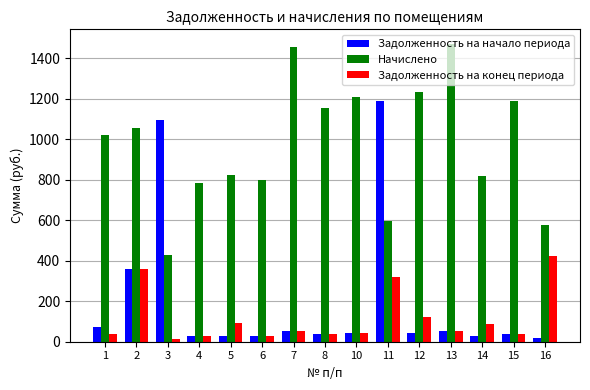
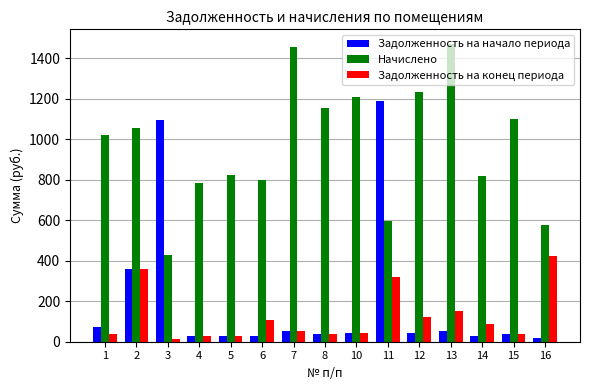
  {
    "Задолженность на начало периода": {
      "1": 70,
      "2": 360,
      "3": 1100,
      "4": 30,
      "5": 30,
      "6": 30,
      "7": 50,
      "8": 40,
      "10": 40,
      "11": 1190,
      "12": 40,
      "13": 50,
      "14": 30,
      "15": 40,
      "16": 20
    },
    "Начислено": {
      "1": 1020,
      "2": 1060,
      "3": 430,
      "4": 780,
      "5": 820,
      "6": 800,
      "7": 1460,
      "8": 1150,
      "10": 1210,
      "11": 590,
      "12": 1230,
      "14": 820,
-     "15": 1190,
+     "15": 1100,
      "16": 580
    },
    "Задолженность на конец периода": {
      "1": 40,
      "2": 360,
      "3": 20,
      "4": 30,
-     "5": 90,
-     "6": 30,
+     "5": 30,
+     "6": 110,
      "7": 50,
      "8": 40,
      "10": 40,
      "11": 320,
      "12": 120,
-     "13": 50,
+     "13": 150,
      "14": 90,
      "15": 40,
      "16": 420
    }
  }
